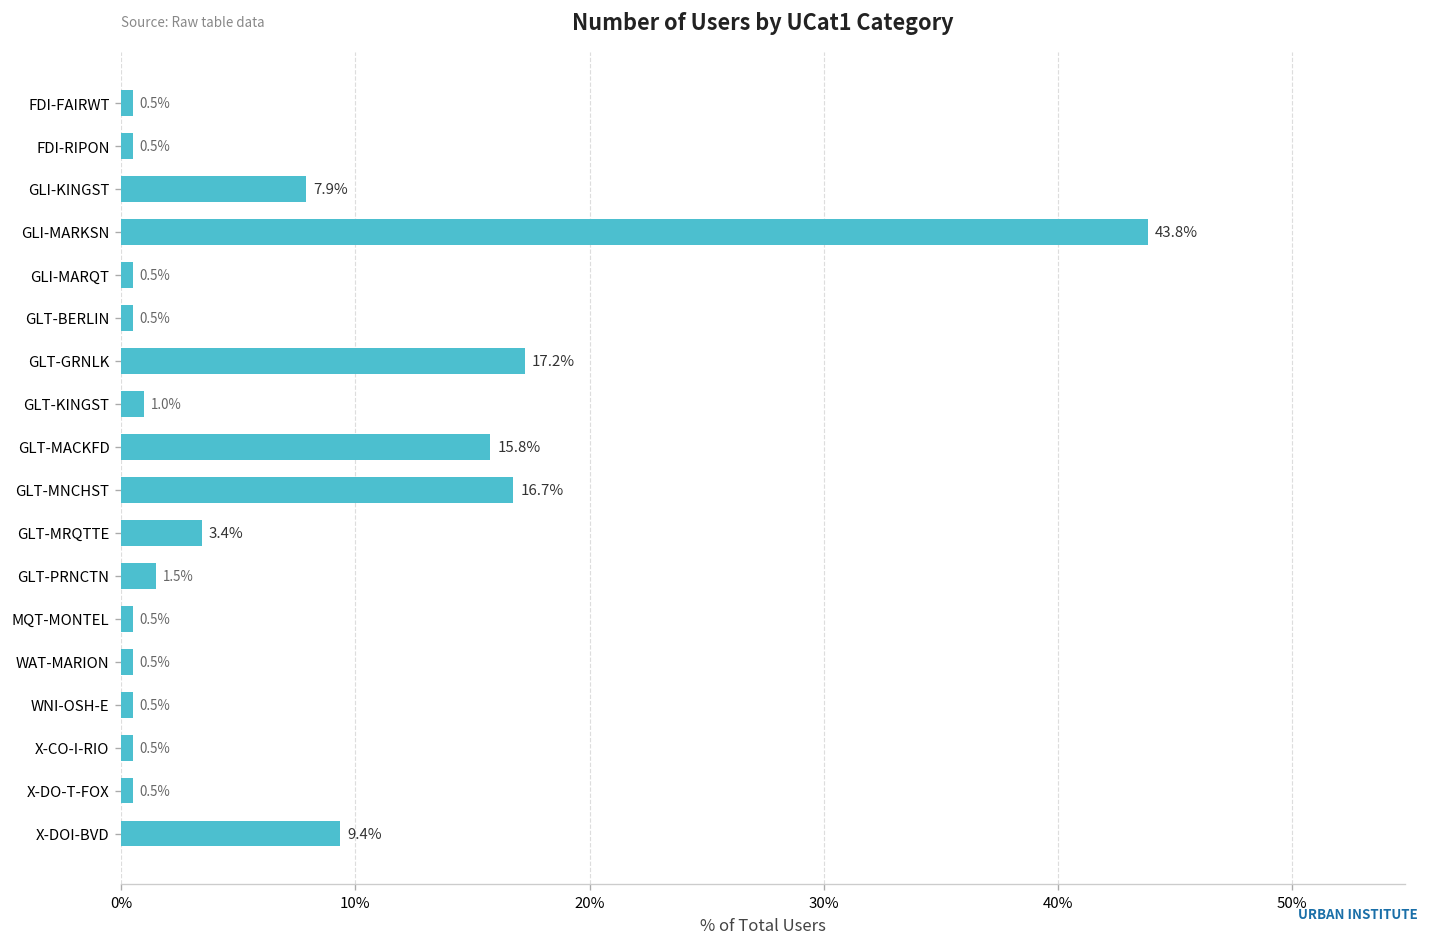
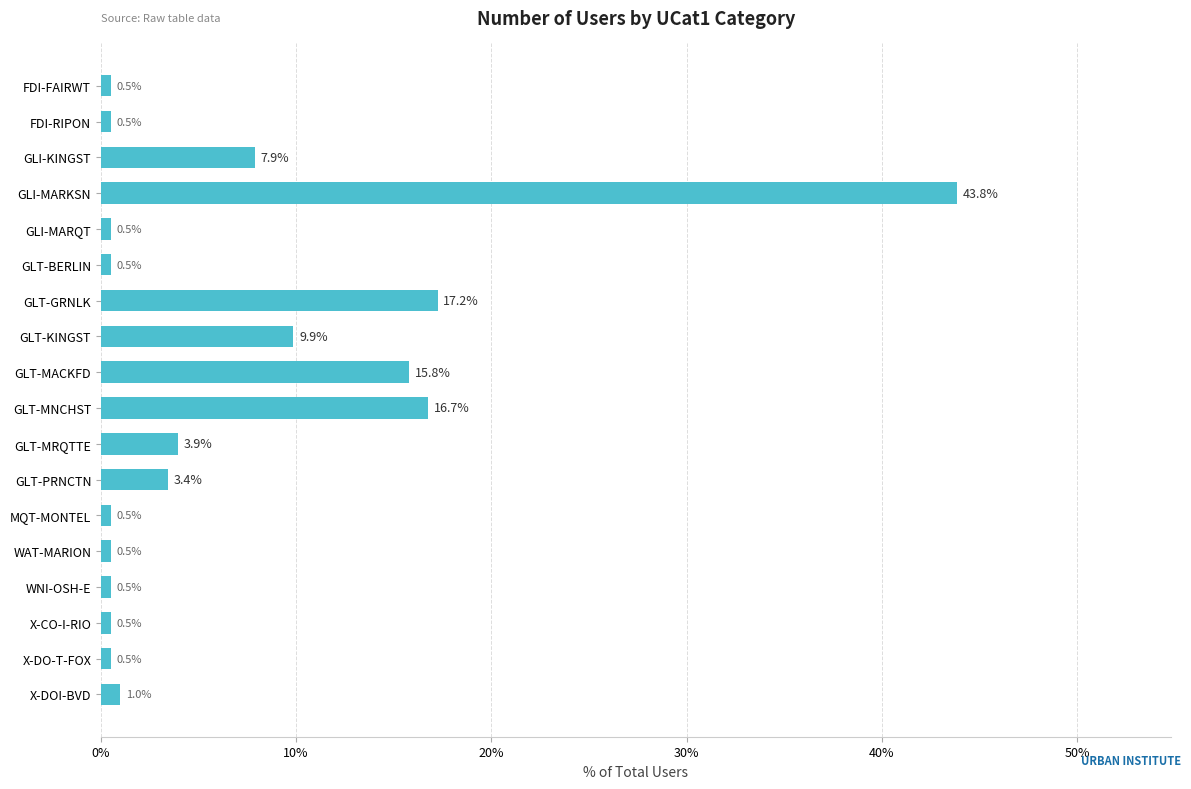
  {
    "FDI-FAIRWT": "0.5%",
    "FDI-RIPON": "0.5%",
    "GLI-KINGST": "7.9%",
    "GLI-MARKSN": "43.8%",
    "GLI-MARQT": "0.5%",
    "GLT-BERLIN": "0.5%",
    "GLT-GRNLK": "17.2%",
-   "GLT-KINGST": "1.0%",
+   "GLT-KINGST": "9.9%",
    "GLT-MACKFD": "15.8%",
    "GLT-MNCHST": "16.7%",
-   "GLT-MRQTTE": "3.4%",
-   "GLT-PRNCTN": "1.5%",
+   "GLT-MRQTTE": "3.9%",
+   "GLT-PRNCTN": "3.4%",
    "MQT-MONTEL": "0.5%",
    "WAT-MARION": "0.5%",
    "WNI-OSH-E": "0.5%",
    "X-CO-I-RIO": "0.5%",
    "X-DO-T-FOX": "0.5%",
-   "X-DOI-BVD": "9.4%"
+   "X-DOI-BVD": "1.0%"
  }
